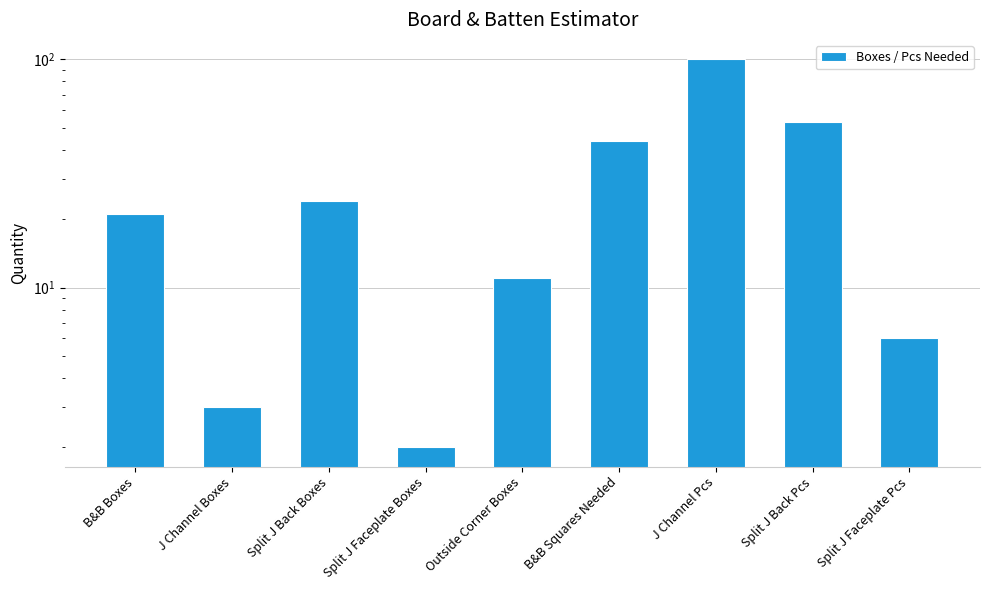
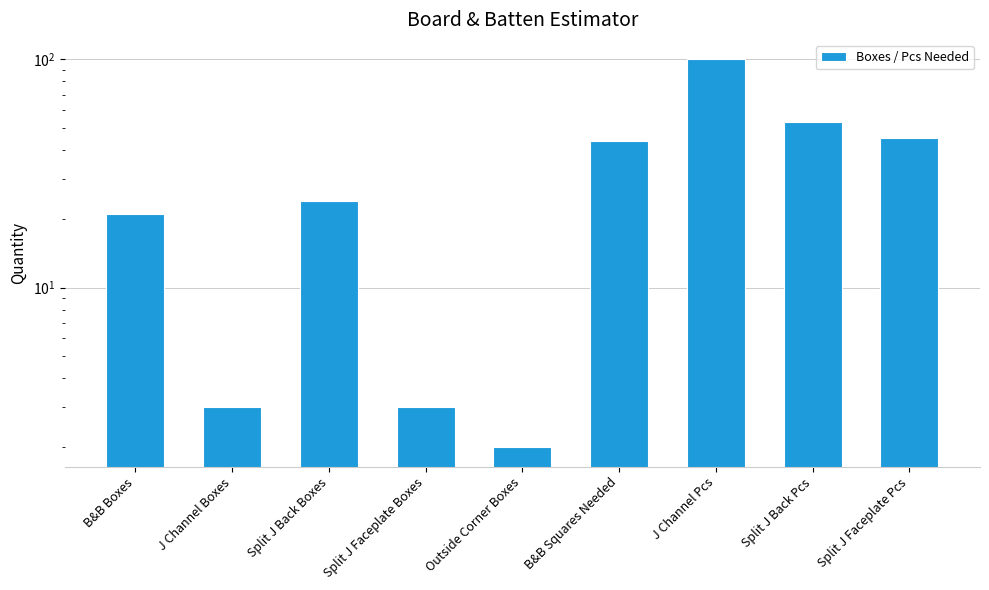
  {
    "B&B Boxes": 21,
    "J Channel Boxes": 3,
    "Split J Back Boxes": 24,
-   "Split J Faceplate Boxes": 2,
-   "Outside Corner Boxes": 11,
+   "Split J Faceplate Boxes": 3,
+   "Outside Corner Boxes": 2,
    "B&B Squares Needed": 44,
    "J Channel Pcs": 100,
    "Split J Back Pcs": 53,
-   "Split J Faceplate Pcs": 6
+   "Split J Faceplate Pcs": 45
  }
